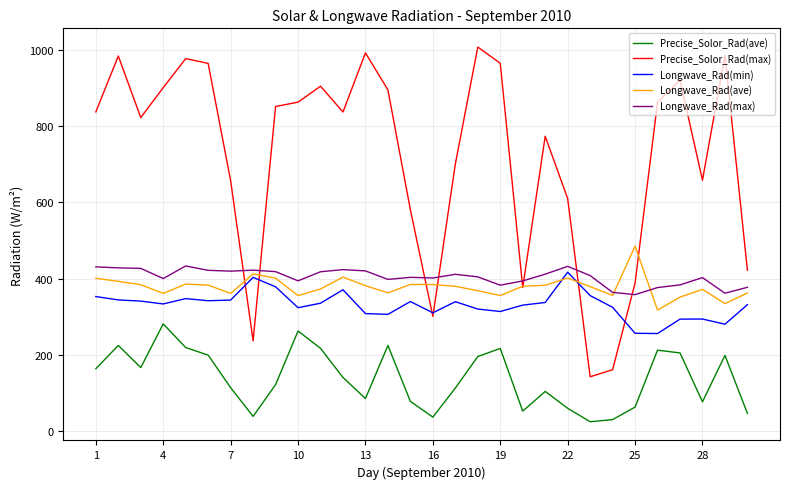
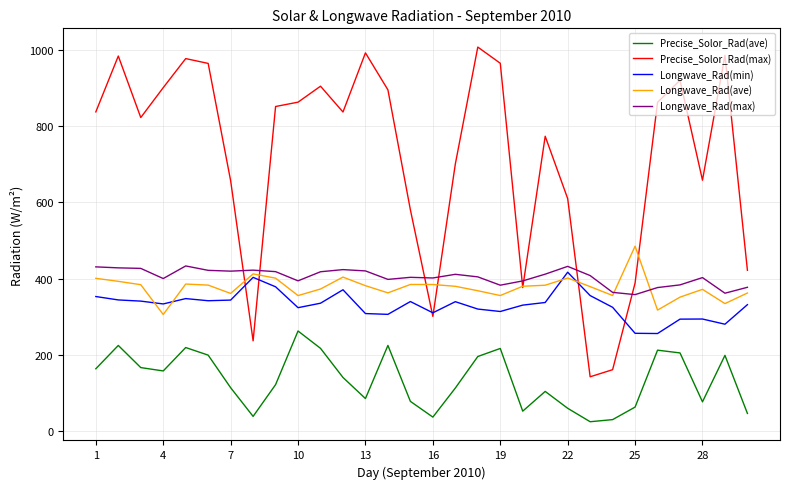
  {
    "Precise_Solor_Rad(ave)": {
      "1": 160,
-     "4": 280,
+     "4": 160,
      "7": 110,
      "10": 260,
      "13": 90,
      "16": 40,
      "19": 220,
      "22": 60,
      "25": 60,
      "28": 80
    },
    "Precise_Solor_Rad(max)": {
      "1": 840,
      "4": 900,
      "7": 660,
      "10": 860,
      "13": 990,
      "16": 300,
      "19": 960,
      "22": 610,
      "25": 390,
      "28": 660
    },
    "Longwave_Rad(min)": {
      "1": 350,
      "4": 330,
      "7": 340,
      "10": 320,
      "13": 310,
      "16": 310,
      "19": 310,
      "22": 420,
      "25": 260,
      "28": 290
    },
    "Longwave_Rad(ave)": {
      "1": 400,
-     "4": 360,
+     "4": 310,
      "7": 360,
      "10": 360,
      "13": 380,
      "16": 380,
      "19": 360,
      "22": 400,
      "25": 490,
      "28": 370
    },
    "Longwave_Rad(max)": {
      "1": 430,
      "4": 400,
      "7": 420,
      "10": 390,
      "13": 420,
      "16": 400,
      "19": 380,
      "22": 430,
      "25": 360,
      "28": 400
    }
  }
